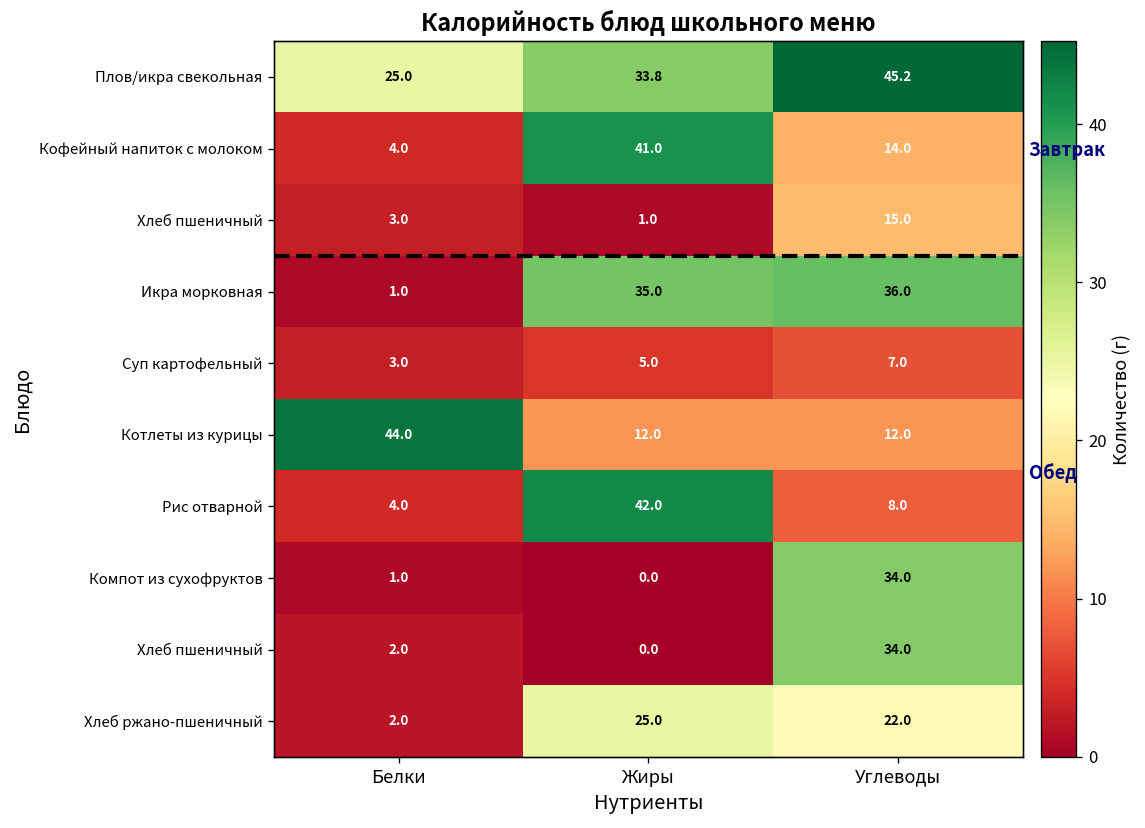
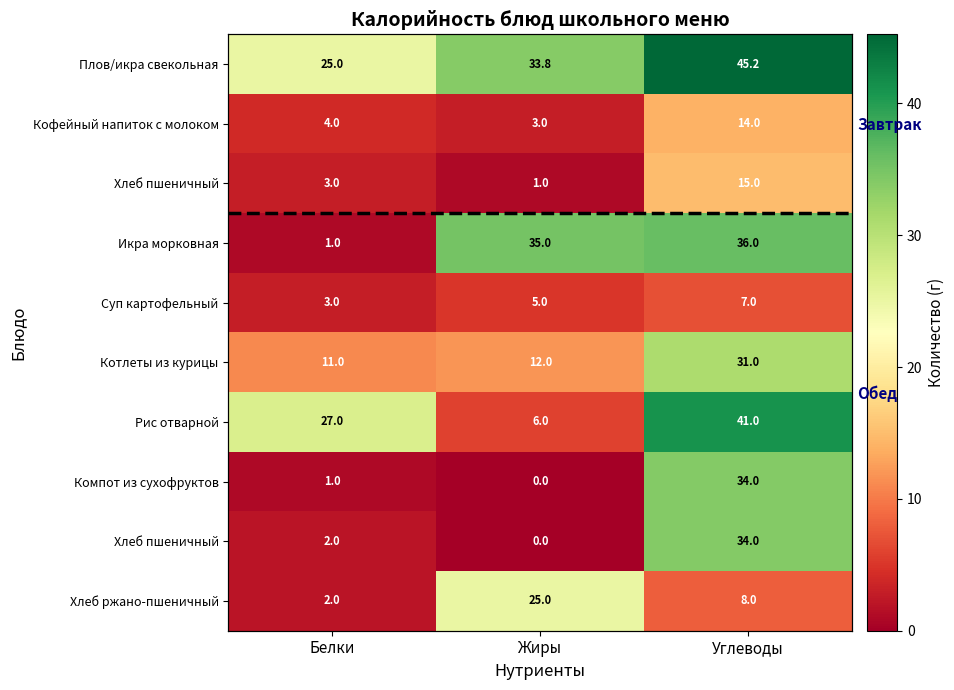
  {
    "Плов/икра свекольная": {
      "Белки": 25.0,
      "Жиры": 33.8,
      "Углеводы": 45.2
    },
    "Кофейный напиток с молоком": {
      "Белки": 4.0,
-     "Жиры": 41.0,
+     "Жиры": 3.0,
      "Углеводы": 14.0
    },
    "Икра морковная": {
      "Белки": 1.0,
      "Жиры": 35.0,
      "Углеводы": 36.0
    },
    "Суп картофельный": {
      "Белки": 3.0,
      "Жиры": 5.0,
      "Углеводы": 7.0
    },
    "Котлеты из курицы": {
-     "Белки": 44.0,
+     "Белки": 11.0,
      "Жиры": 12.0,
-     "Углеводы": 12.0
+     "Углеводы": 31.0
    },
    "Рис отварной": {
-     "Белки": 4.0,
-     "Жиры": 42.0,
-     "Углеводы": 8.0
+     "Белки": 27.0,
+     "Жиры": 6.0,
+     "Углеводы": 41.0
    },
    "Компот из сухофруктов": {
      "Белки": 1.0,
      "Жиры": 0.0,
      "Углеводы": 34.0
    },
    "Хлеб ржано-пшеничный": {
      "Белки": 2.0,
      "Жиры": 25.0,
-     "Углеводы": 22.0
+     "Углеводы": 8.0
    }
  }
